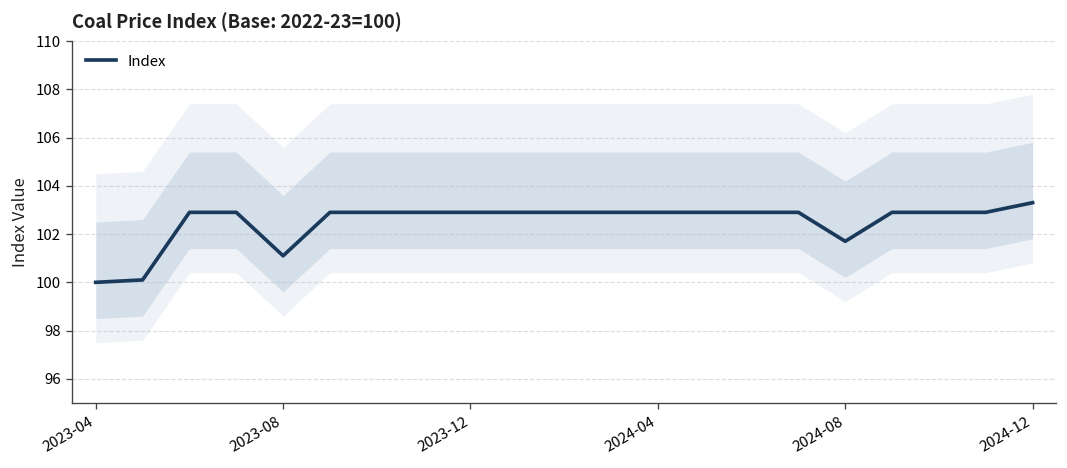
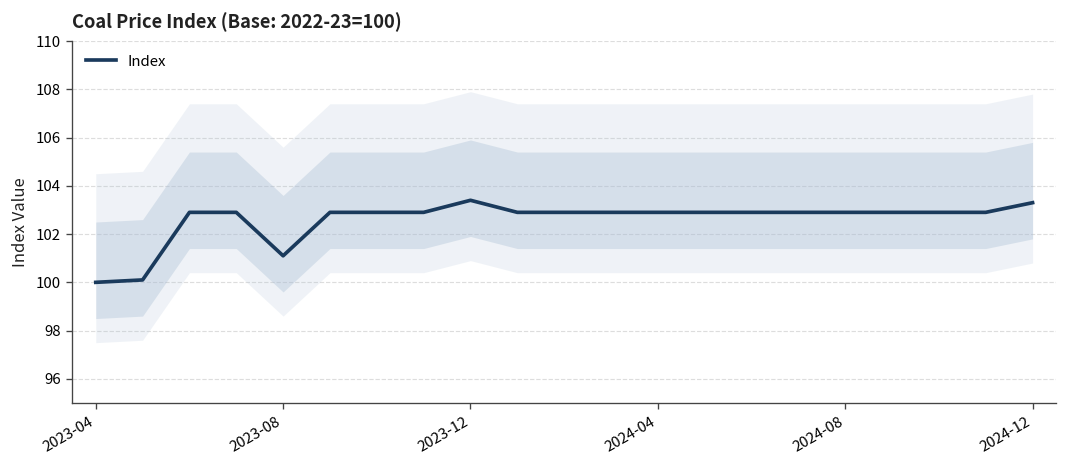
  {
    "Index": {
      "2023-04": 100.0,
      "2023-08": 101.1,
-     "2023-12": 102.9,
+     "2023-12": 103.4,
      "2024-04": 102.9,
-     "2024-08": 101.7,
+     "2024-08": 102.9,
      "2024-12": 103.3
    }
  }
